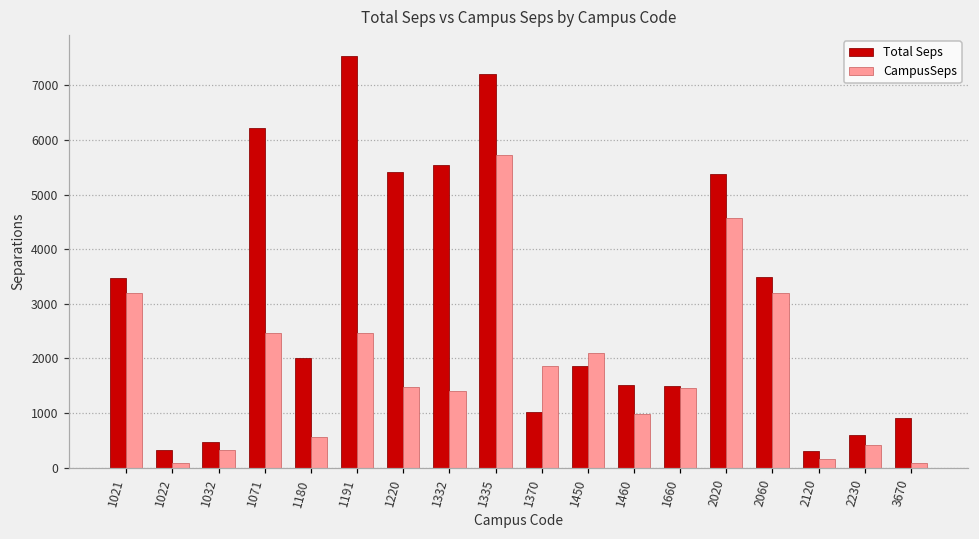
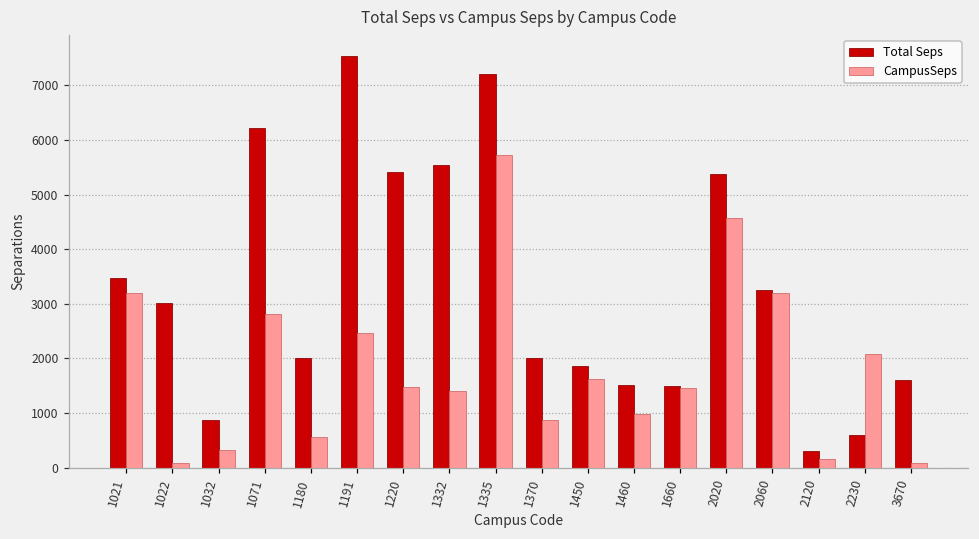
  {
    "Total Seps": {
      "1021": 3500,
-     "1022": 300,
-     "1032": 500,
+     "1022": 3000,
+     "1032": 900,
      "1071": 6200,
      "1180": 2000,
      "1191": 7500,
      "1220": 5400,
      "1332": 5500,
      "1335": 7200,
-     "1370": 1000,
+     "1370": 2000,
      "1450": 1900,
      "1460": 1500,
      "1660": 1500,
      "2020": 5400,
-     "2060": 3500,
+     "2060": 3300,
      "2120": 300,
      "2230": 600,
-     "3670": 900
+     "3670": 1600
    },
    "CampusSeps": {
      "1021": 3200,
      "1022": 100,
      "1032": 300,
-     "1071": 2500,
+     "1071": 2800,
      "1180": 600,
      "1191": 2500,
      "1220": 1500,
      "1332": 1400,
      "1335": 5700,
-     "1370": 1900,
-     "1450": 2100,
+     "1370": 900,
+     "1450": 1600,
      "1460": 1000,
      "1660": 1500,
      "2020": 4600,
      "2060": 3200,
      "2120": 200,
-     "2230": 400,
+     "2230": 2100,
      "3670": 100
    }
  }
